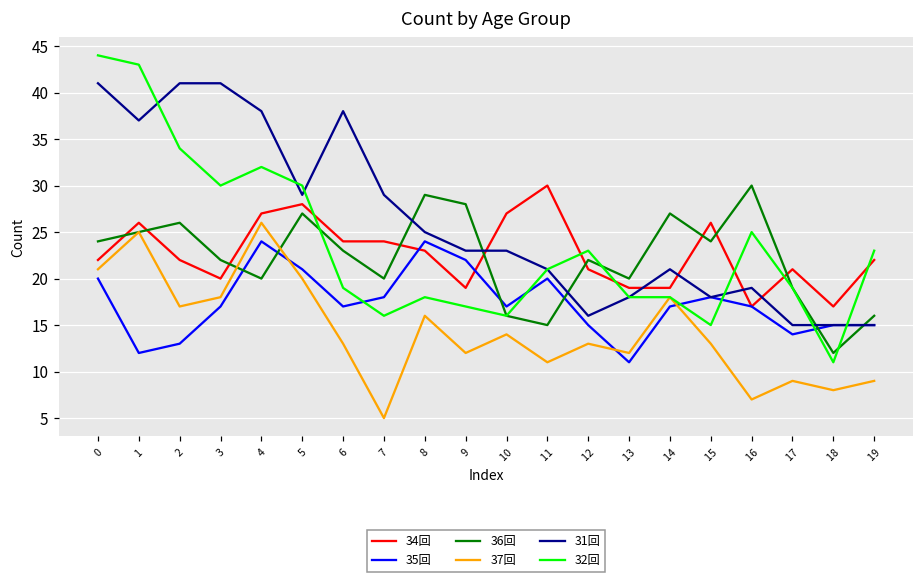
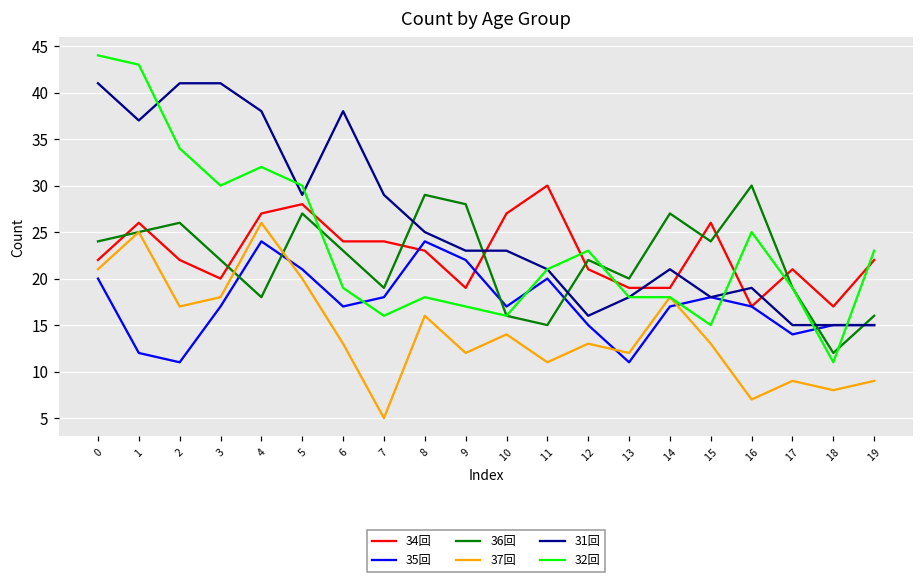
  {
    "34回": {
      "0": 22,
      "1": 26,
      "2": 22,
      "3": 20,
      "4": 27,
      "5": 28,
      "6": 24,
      "7": 24,
      "8": 23,
      "9": 19,
      "10": 27,
      "11": 30,
      "12": 21,
      "13": 19,
      "14": 19,
      "15": 26,
      "17": 21,
      "18": 17,
      "19": 22
    },
    "35回": {
      "0": 20,
      "1": 12,
-     "2": 13,
+     "2": 11,
      "3": 17,
      "4": 24,
      "5": 21,
      "6": 17,
      "7": 18,
      "8": 24,
      "9": 22,
      "10": 17,
      "11": 20,
      "12": 15,
      "13": 11,
      "14": 17,
      "17": 14
    },
    "36回": {
      "0": 24,
      "2": 26,
      "3": 22,
-     "4": 20,
+     "4": 18,
      "5": 27,
      "6": 23,
-     "7": 20,
+     "7": 19,
      "8": 29,
      "9": 28,
      "11": 15,
      "12": 22,
      "13": 20,
      "14": 27,
      "15": 24,
      "16": 30,
      "18": 12,
      "19": 16
    },
    "37回": {
      "0": 21,
      "2": 17,
      "3": 18,
      "4": 26,
      "5": 20,
      "6": 13,
      "7": 5,
      "8": 16,
      "9": 12,
      "10": 14,
      "11": 11,
      "12": 13,
      "13": 12,
      "15": 13,
      "16": 7,
      "17": 9,
      "18": 8,
      "19": 9
    },
    "31回": {
      "0": 41,
      "1": 37,
      "2": 41,
      "3": 41,
      "4": 38,
      "5": 29,
      "6": 38,
      "7": 29,
      "8": 25,
      "9": 23,
      "10": 23,
      "12": 16,
      "14": 21,
      "16": 19,
      "17": 15
    },
    "32回": {
      "0": 44,
      "1": 43,
      "2": 34,
      "3": 30,
      "4": 32,
      "5": 30,
      "6": 19,
      "7": 16,
      "8": 18,
      "9": 17,
      "12": 23,
      "15": 15,
      "16": 25,
      "18": 11,
      "19": 23
    }
  }
